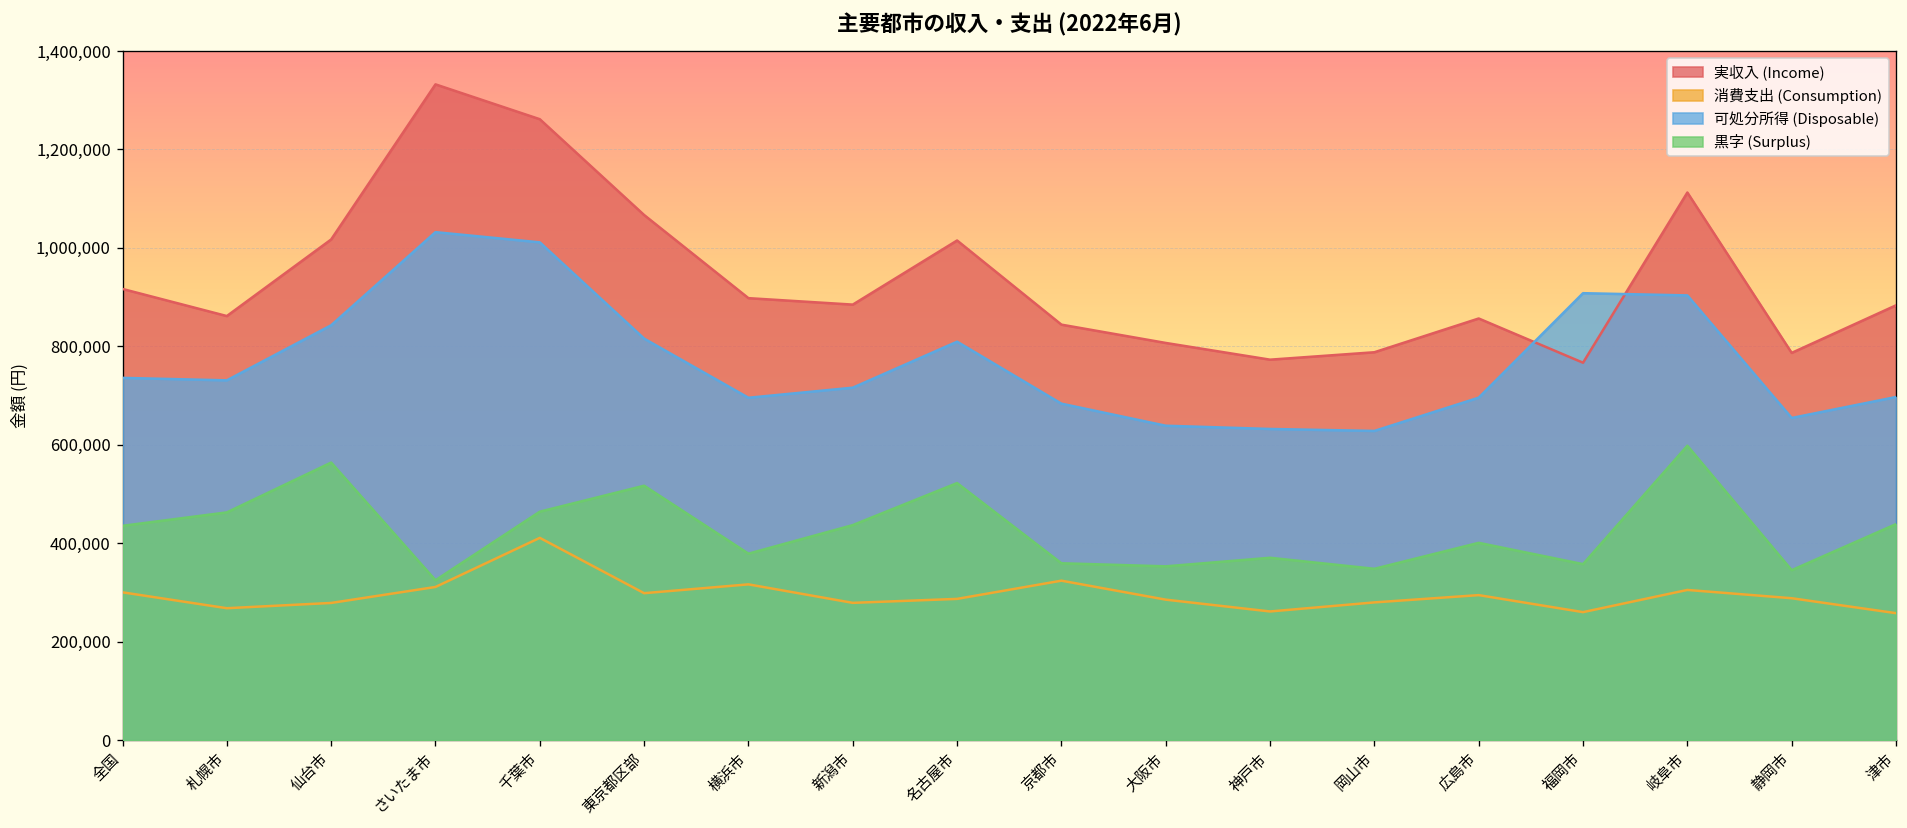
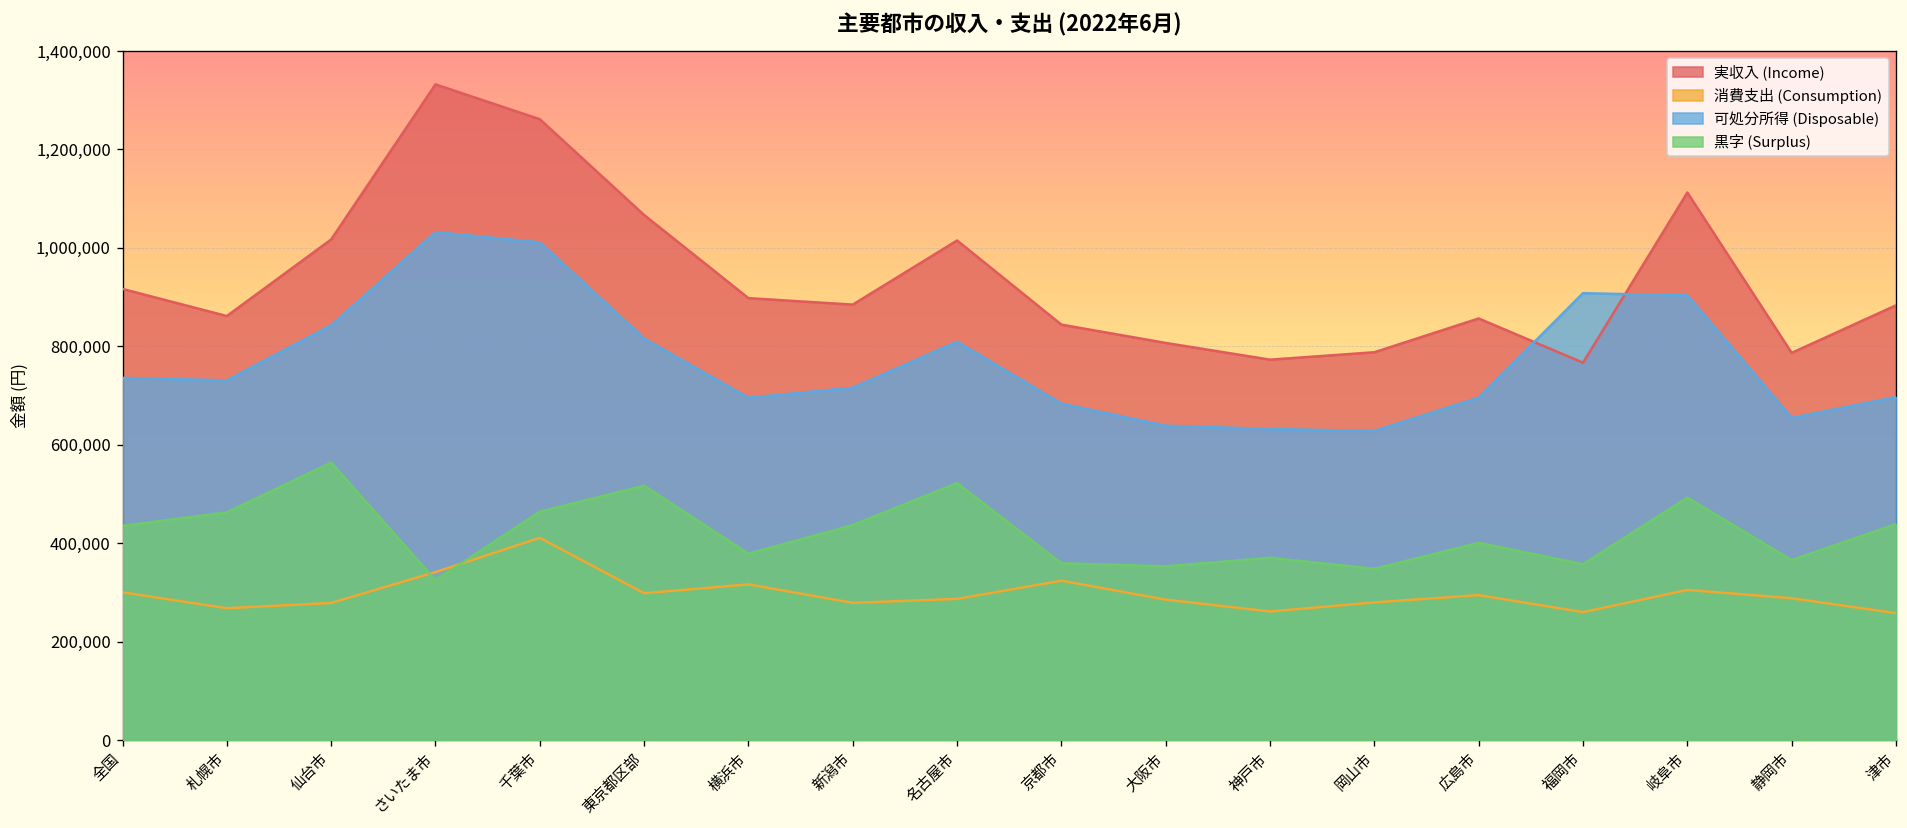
  {
    "実収入 (Income)": {
      "全国": "920,000",
      "札幌市": "860,000",
      "仙台市": "1,020,000",
      "さいたま市": "1,330,000",
      "千葉市": "1,260,000",
      "東京都区部": "1,070,000",
      "横浜市": "900,000",
      "新潟市": "880,000",
      "名古屋市": "1,020,000",
      "京都市": "840,000",
      "大阪市": "810,000",
      "神戸市": "770,000",
      "岡山市": "790,000",
      "広島市": "860,000",
      "福岡市": "770,000",
      "岐阜市": "1,110,000",
      "静岡市": "790,000",
      "津市": "880,000"
    },
    "消費支出 (Consumption)": {
      "全国": "300,000",
      "札幌市": "270,000",
      "仙台市": "280,000",
-     "さいたま市": "310,000",
+     "さいたま市": "340,000",
      "千葉市": "410,000",
      "東京都区部": "300,000",
      "横浜市": "320,000",
      "新潟市": "280,000",
      "名古屋市": "290,000",
      "京都市": "320,000",
      "大阪市": "290,000",
      "神戸市": "260,000",
      "岡山市": "280,000",
      "広島市": "290,000",
      "福岡市": "260,000",
      "岐阜市": "310,000",
      "静岡市": "290,000",
      "津市": "260,000"
    },
    "可処分所得 (Disposable)": {
      "全国": "740,000",
      "札幌市": "730,000",
      "仙台市": "840,000",
      "さいたま市": "1,030,000",
      "千葉市": "1,010,000",
      "東京都区部": "820,000",
      "横浜市": "700,000",
      "新潟市": "720,000",
      "名古屋市": "810,000",
      "京都市": "680,000",
      "大阪市": "640,000",
      "神戸市": "630,000",
      "岡山市": "630,000",
      "広島市": "700,000",
      "福岡市": "910,000",
      "岐阜市": "900,000",
      "静岡市": "650,000",
      "津市": "700,000"
    },
    "黒字 (Surplus)": {
      "全国": "440,000",
      "札幌市": "460,000",
      "仙台市": "560,000",
      "さいたま市": "330,000",
      "千葉市": "460,000",
      "東京都区部": "520,000",
      "横浜市": "380,000",
      "新潟市": "440,000",
      "名古屋市": "520,000",
      "京都市": "360,000",
      "大阪市": "350,000",
      "神戸市": "370,000",
      "岡山市": "350,000",
      "広島市": "400,000",
      "福岡市": "360,000",
-     "岐阜市": "600,000",
-     "静岡市": "350,000",
+     "岐阜市": "490,000",
+     "静岡市": "370,000",
      "津市": "440,000"
    }
  }
